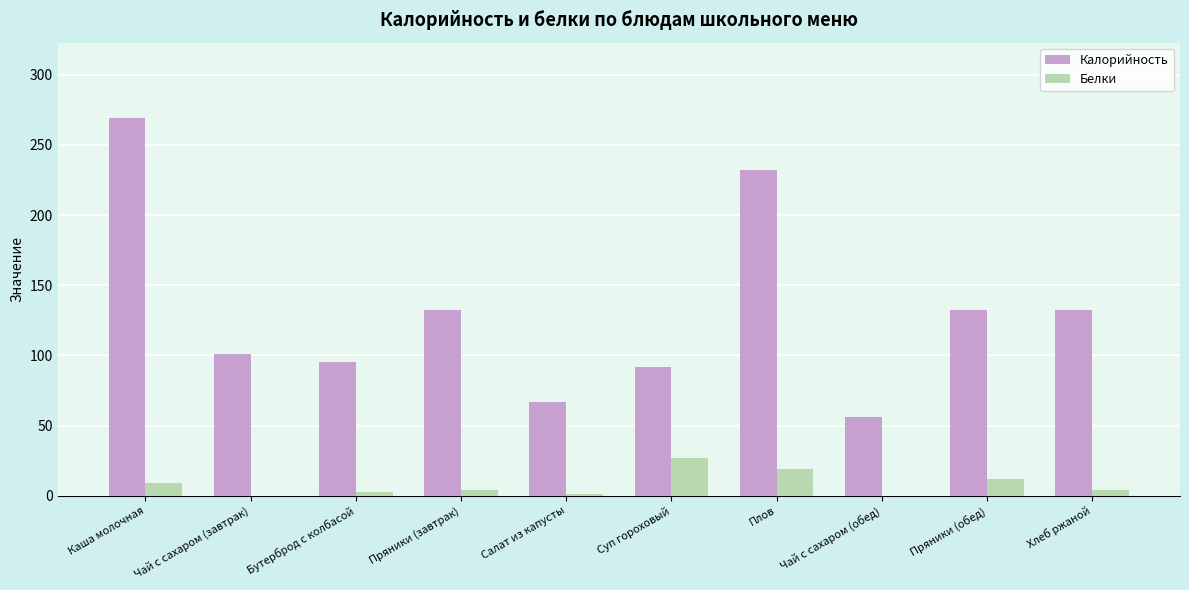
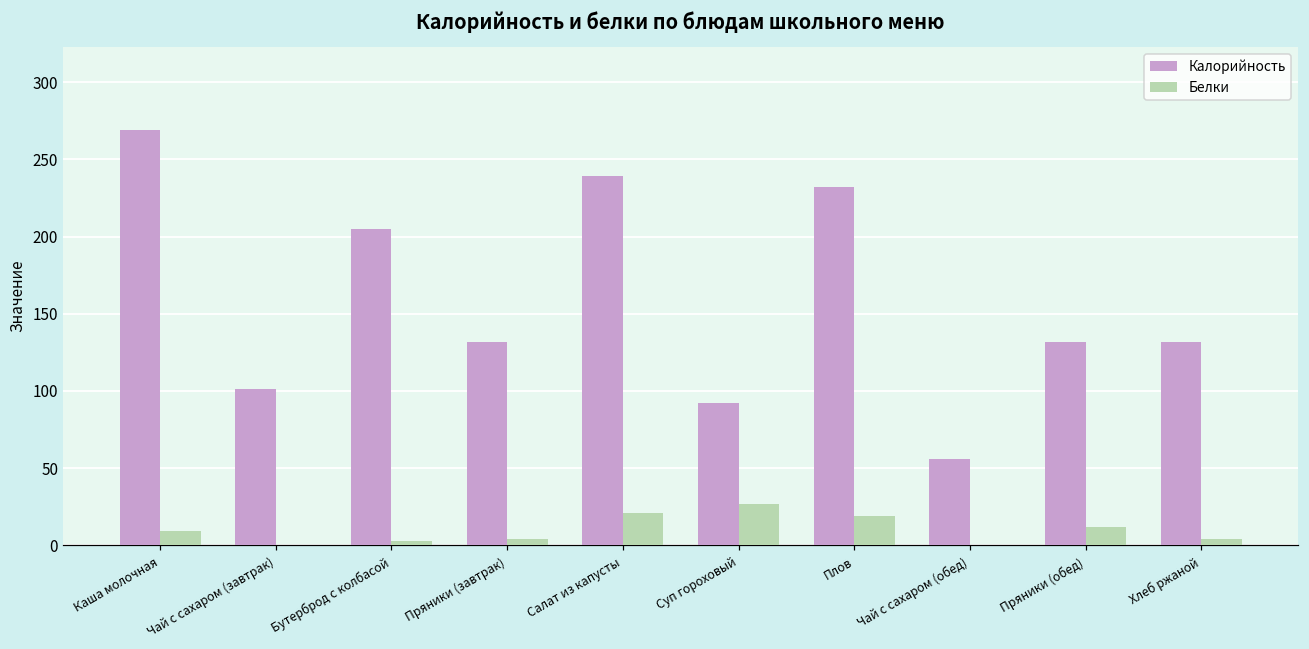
  {
    "Калорийность": {
      "Каша молочная": 269,
      "Чай с сахаром (завтрак)": 101,
-     "Бутерброд с колбасой": 95,
+     "Бутерброд с колбасой": 205,
      "Пряники (завтрак)": 132,
-     "Салат из капусты": 67,
+     "Салат из капусты": 239,
      "Суп гороховый": 92,
      "Плов": 232,
      "Чай с сахаром (обед)": 56,
      "Пряники (обед)": 132,
      "Хлеб ржаной": 132
    },
    "Белки": {
      "Каша молочная": 9,
      "Чай с сахаром (завтрак)": 0,
      "Бутерброд с колбасой": 3,
      "Пряники (завтрак)": 4,
-     "Салат из капусты": 1,
+     "Салат из капусты": 21,
      "Суп гороховый": 27,
      "Плов": 19,
      "Чай с сахаром (обед)": 0,
      "Пряники (обед)": 12,
      "Хлеб ржаной": 4
    }
  }
